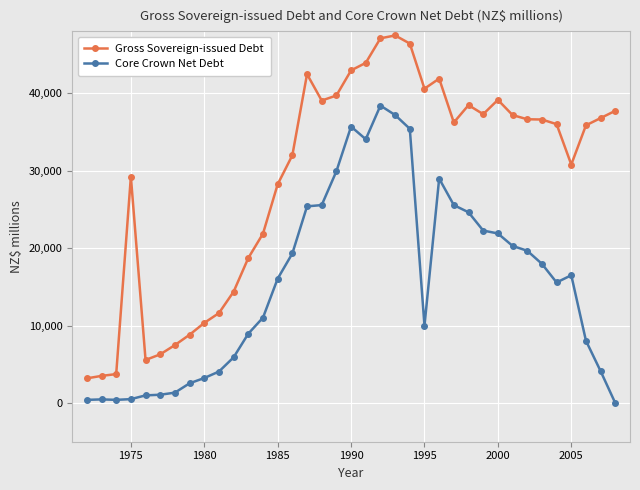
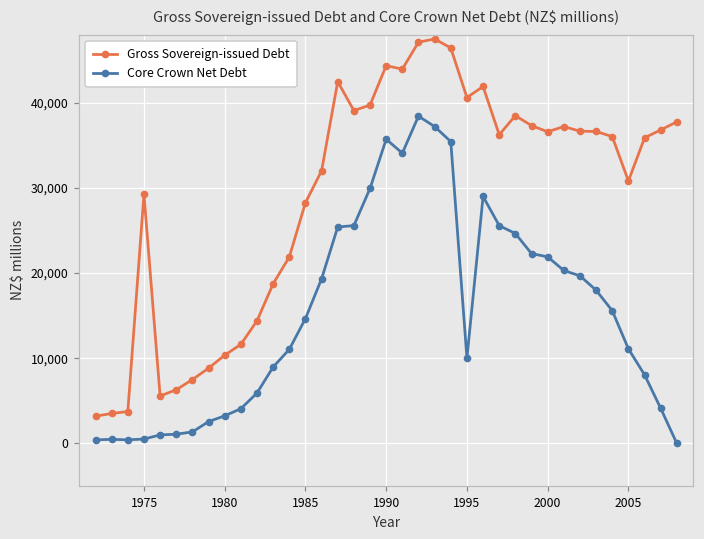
  {
    "Gross Sovereign-issued Debt": {
      "1975": "29,000",
      "1980": "10,000",
      "1985": "28,000",
-     "1990": "43,000",
+     "1990": "44,000",
      "1995": "41,000",
-     "2000": "39,000",
+     "2000": "37,000",
      "2005": "31,000"
    },
    "Core Crown Net Debt": {
      "1975": "1,000",
      "1980": "3,000",
-     "1985": "16,000",
+     "1985": "15,000",
      "1990": "36,000",
      "1995": "10,000",
      "2000": "22,000",
-     "2005": "17,000"
+     "2005": "11,000"
    }
  }
